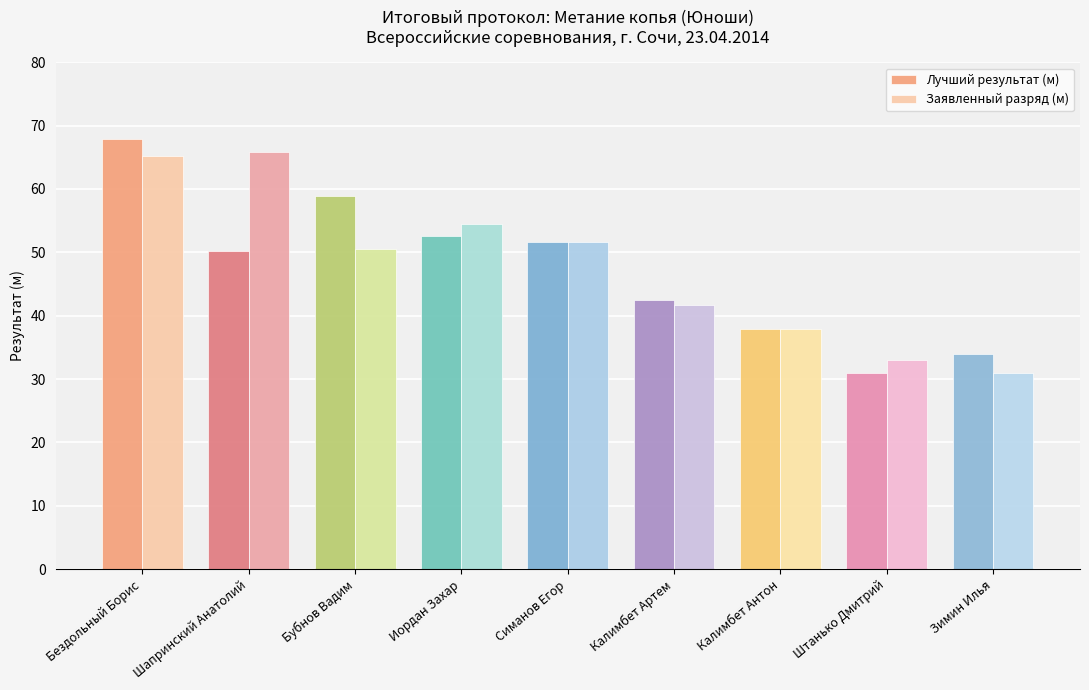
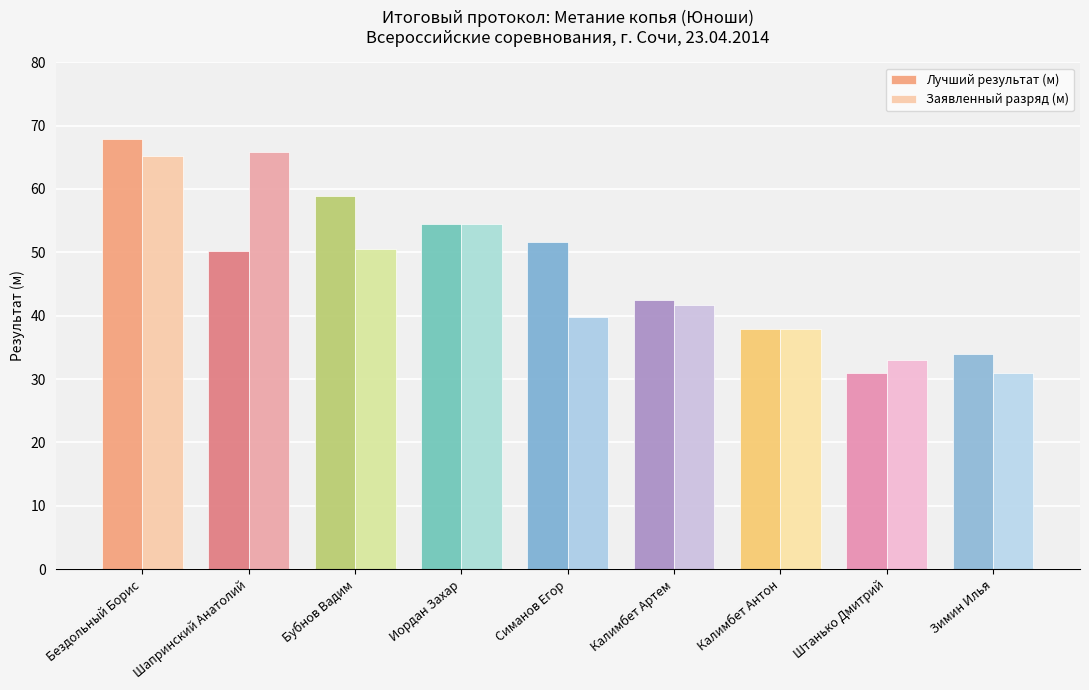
  {
    "Лучший результат (м)": {
      "Бездольный Борис": 68,
      "Шапринский Анатолий": 50,
      "Бубнов Вадим": 59,
-     "Иордан Захар": 53,
+     "Иордан Захар": 54,
      "Симанов Егор": 52,
      "Калимбет Артем": 42,
      "Калимбет Антон": 38,
      "Штанько Дмитрий": 31,
      "Зимин Илья": 34
    },
    "Заявленный разряд (м)": {
      "Бездольный Борис": 65,
      "Шапринский Анатолий": 66,
      "Бубнов Вадим": 50,
      "Иордан Захар": 54,
-     "Симанов Егор": 52,
+     "Симанов Егор": 40,
      "Калимбет Артем": 42,
      "Калимбет Антон": 38,
      "Штанько Дмитрий": 33,
      "Зимин Илья": 31
    }
  }
